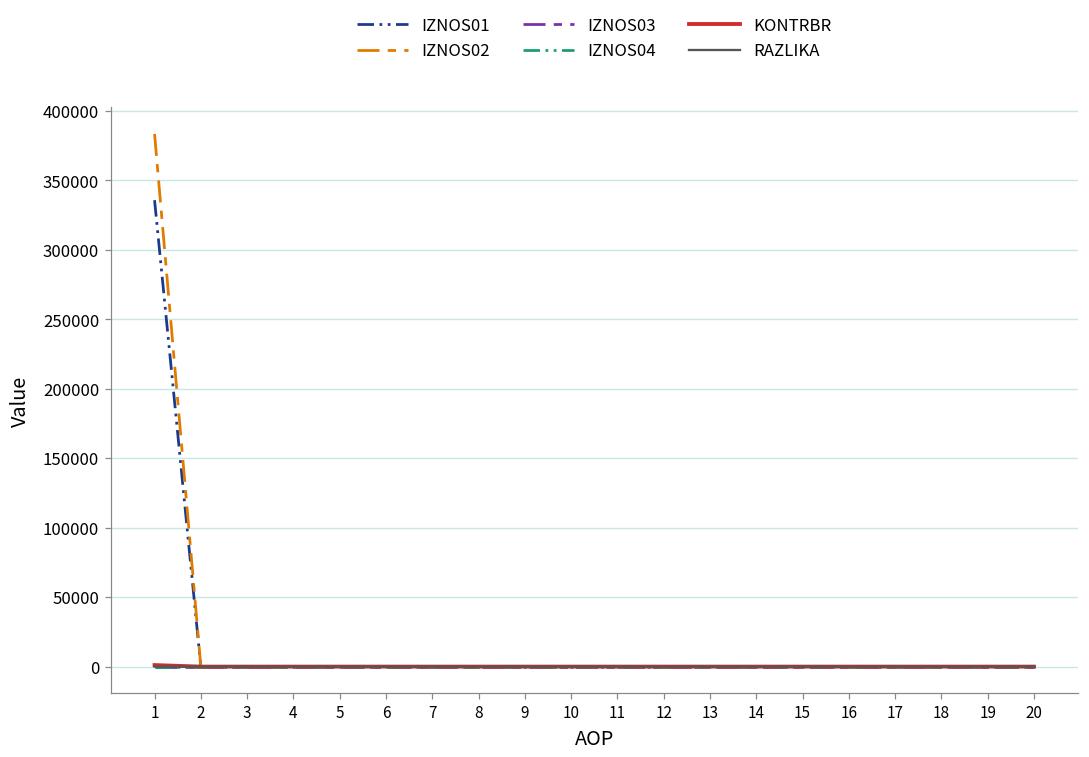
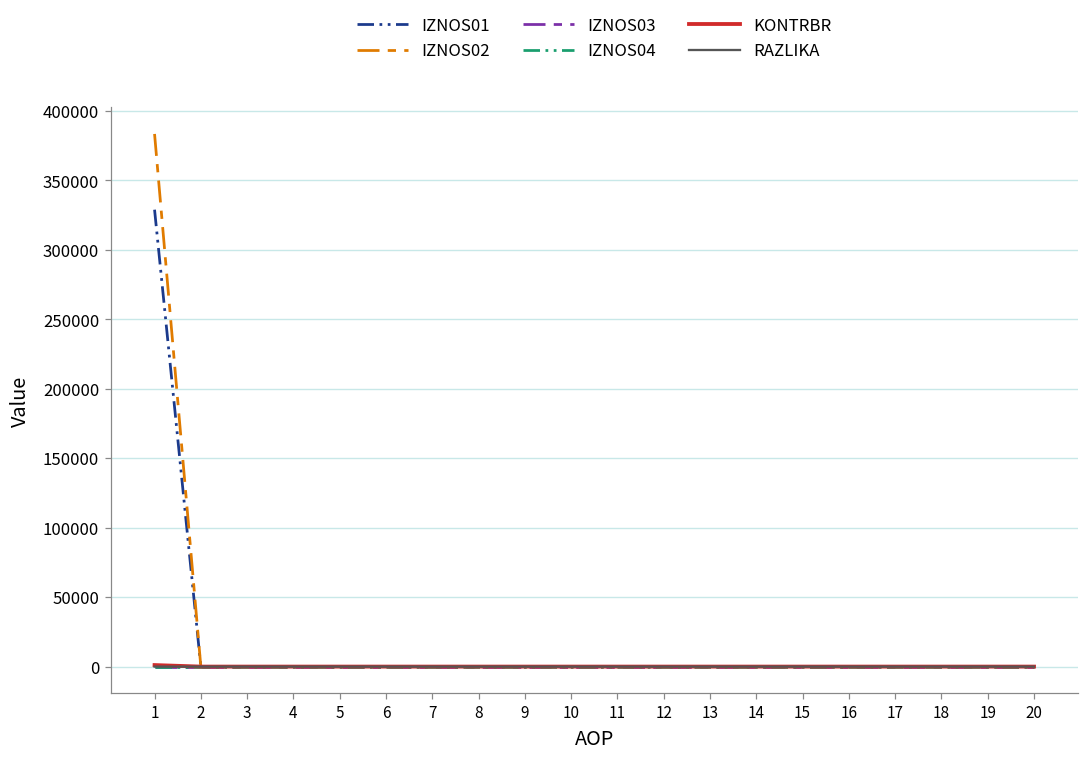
  {
    "IZNOS01": {
-     "1": 336000
+     "1": 329000
    },
    "IZNOS02": {
      "1": 383000
    }
  }
